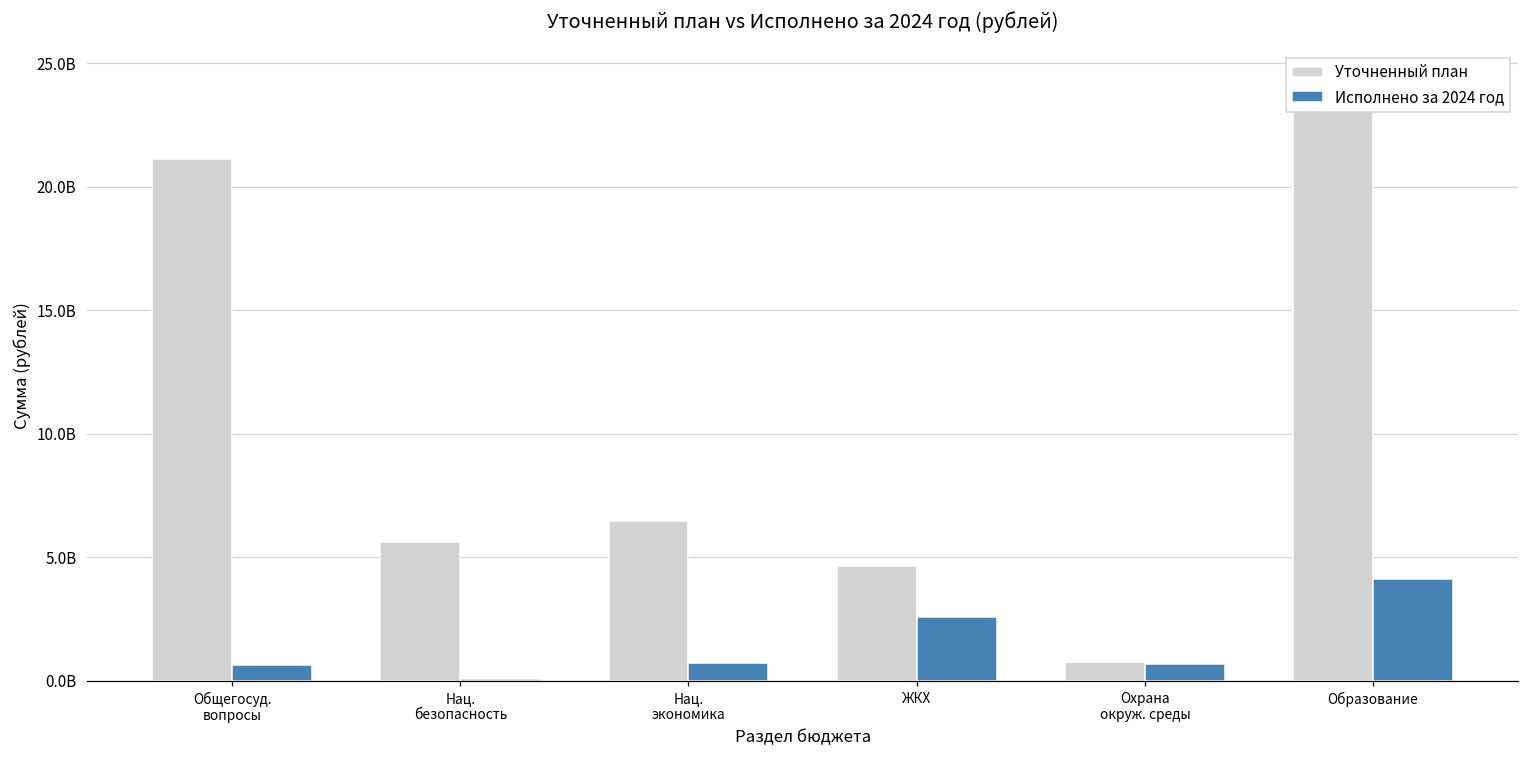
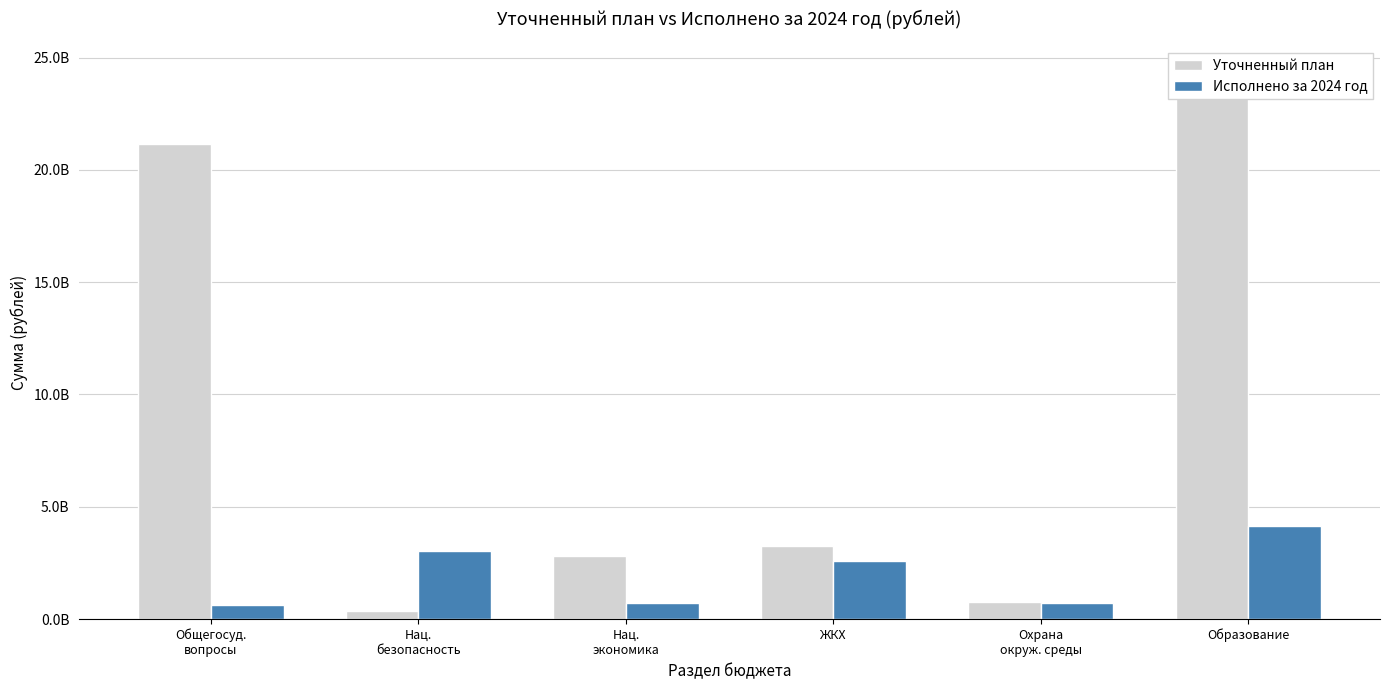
  {
    "Уточненный план": {
      "Общегосуд. вопросы": 21100000000,
-     "Нац. безопасность": 5600000000,
-     "Нац. экономика": 6500000000,
-     "ЖКХ": 4700000000,
+     "Нац. безопасность": 300000000,
+     "Нац. экономика": 2800000000,
+     "ЖКХ": 3300000000,
      "Охрана окруж. среды": 800000000
    },
    "Исполнено за 2024 год": {
      "Общегосуд. вопросы": 600000000,
-     "Нац. безопасность": 100000000,
+     "Нац. безопасность": 3000000000,
      "Нац. экономика": 700000000,
      "ЖКХ": 2600000000,
      "Охрана окруж. среды": 700000000,
      "Образование": 4100000000
    }
  }
